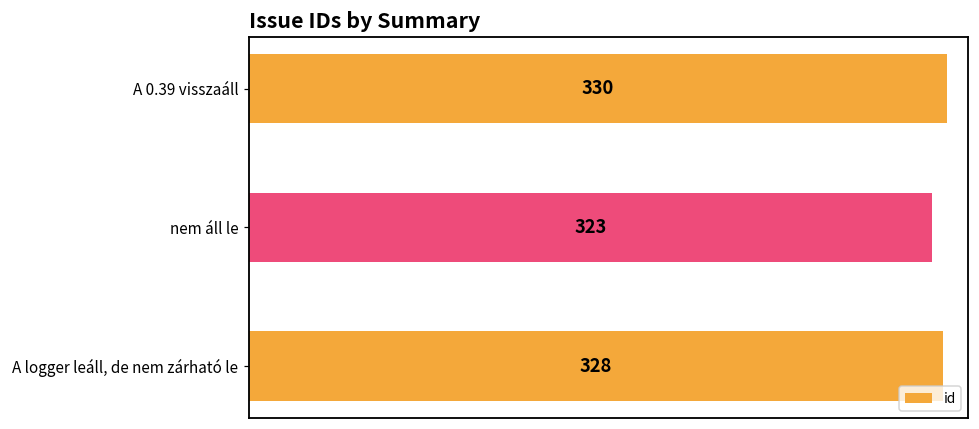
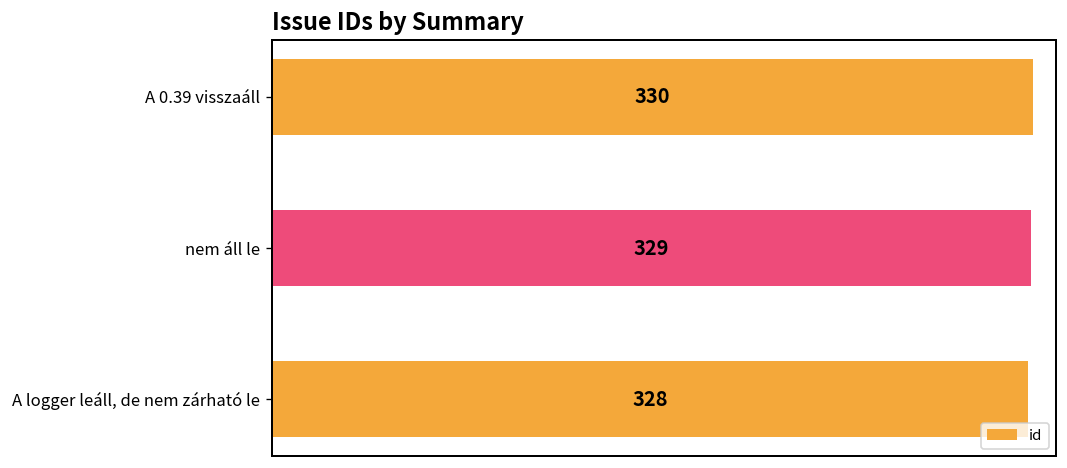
  {
    "A 0.39 visszaáll": 330,
-   "nem áll le": 323,
+   "nem áll le": 329,
    "A logger leáll, de nem zárható le": 328
  }
